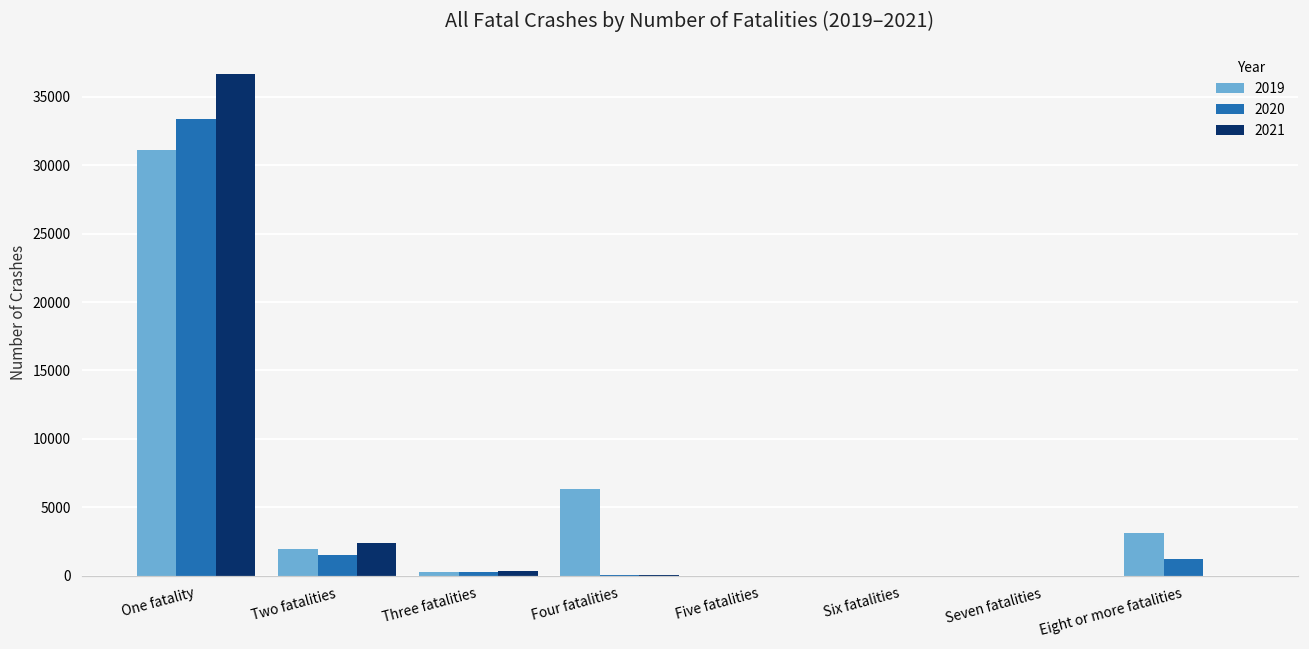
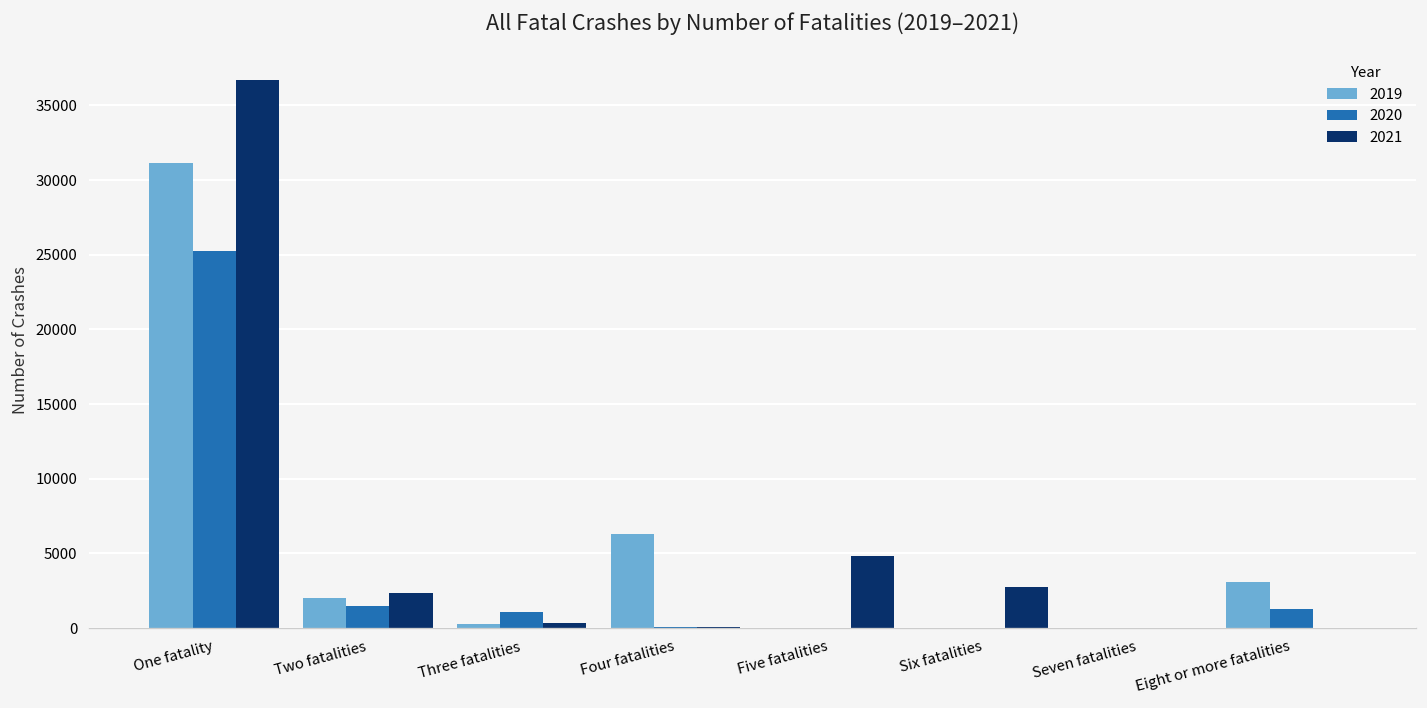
  {
    "2019": {
      "One fatality": 31100,
      "Two fatalities": 2000,
      "Three fatalities": 300,
      "Four fatalities": 6300,
      "Eight or more fatalities": 3100
    },
    "2020": {
-     "One fatality": 33400,
+     "One fatality": 25200,
      "Two fatalities": 1500,
-     "Three fatalities": 300,
+     "Three fatalities": 1100,
      "Eight or more fatalities": 1300
    },
    "2021": {
      "One fatality": 36700,
      "Two fatalities": 2400,
      "Three fatalities": 300,
-     "Five fatalities": 0,
-     "Six fatalities": 0,
+     "Five fatalities": 4800,
+     "Six fatalities": 2700,
      "Seven fatalities": 0
    }
  }
